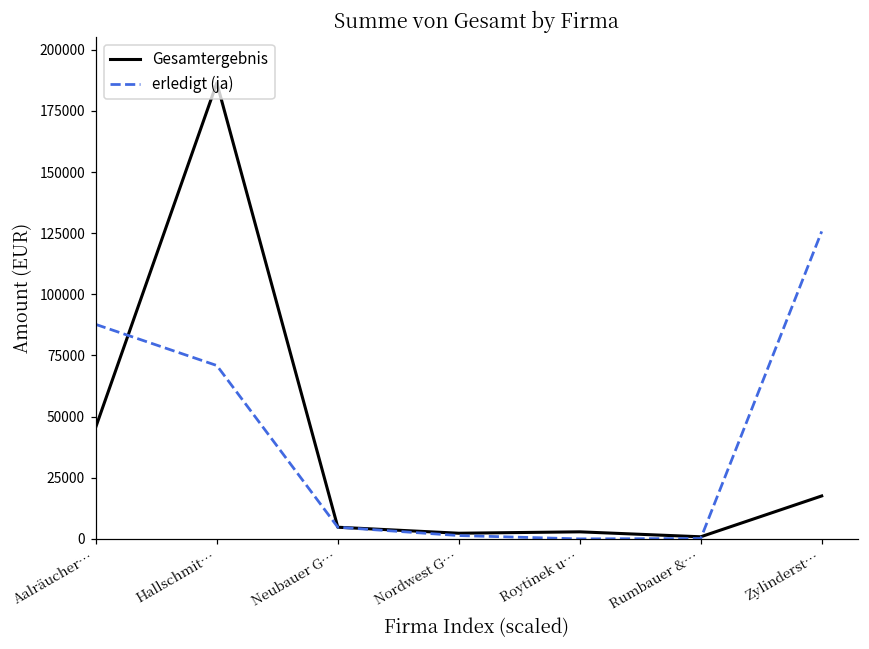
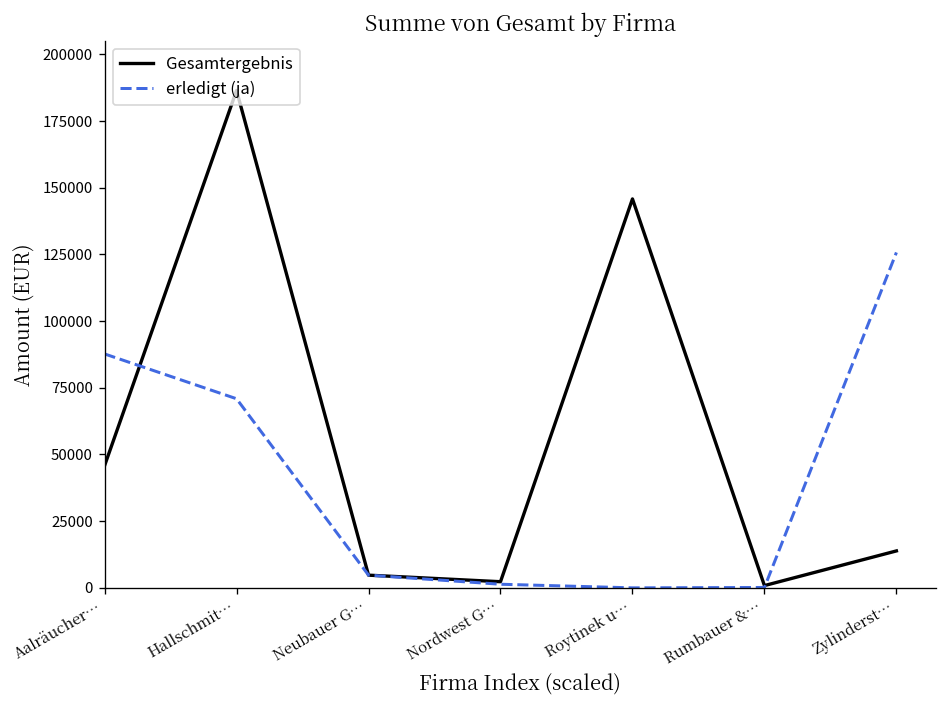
  {
    "Gesamtergebnis": {
      "Aalräucher…": 46000,
-     "Roytinek u…": 3000,
-     "Zylinderst…": 18000
+     "Roytinek u…": 146000,
+     "Zylinderst…": 14000
    },
    "erledigt (ja)": {
      "Aalräucher…": 88000,
      "Hallschmit…": 71000,
      "Roytinek u…": 0,
      "Zylinderst…": 126000
    }
  }
